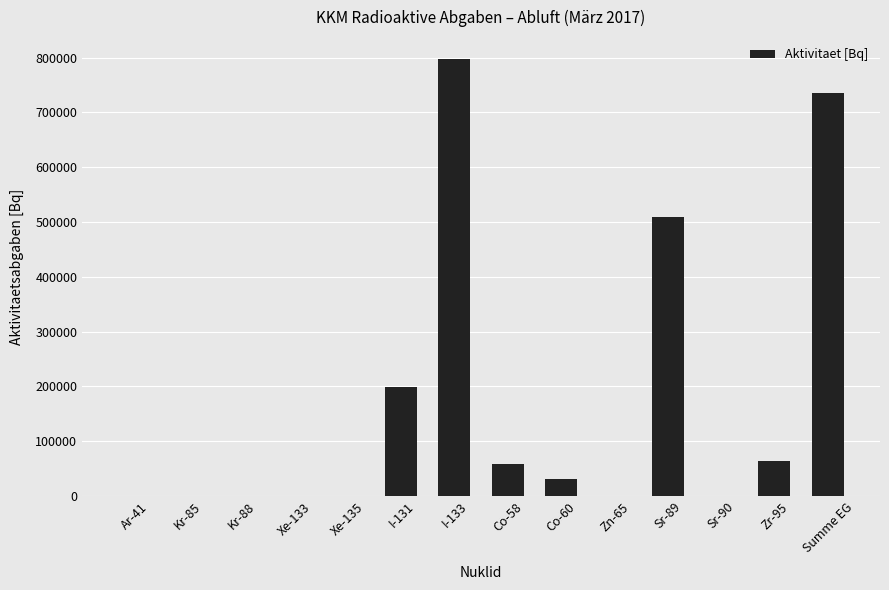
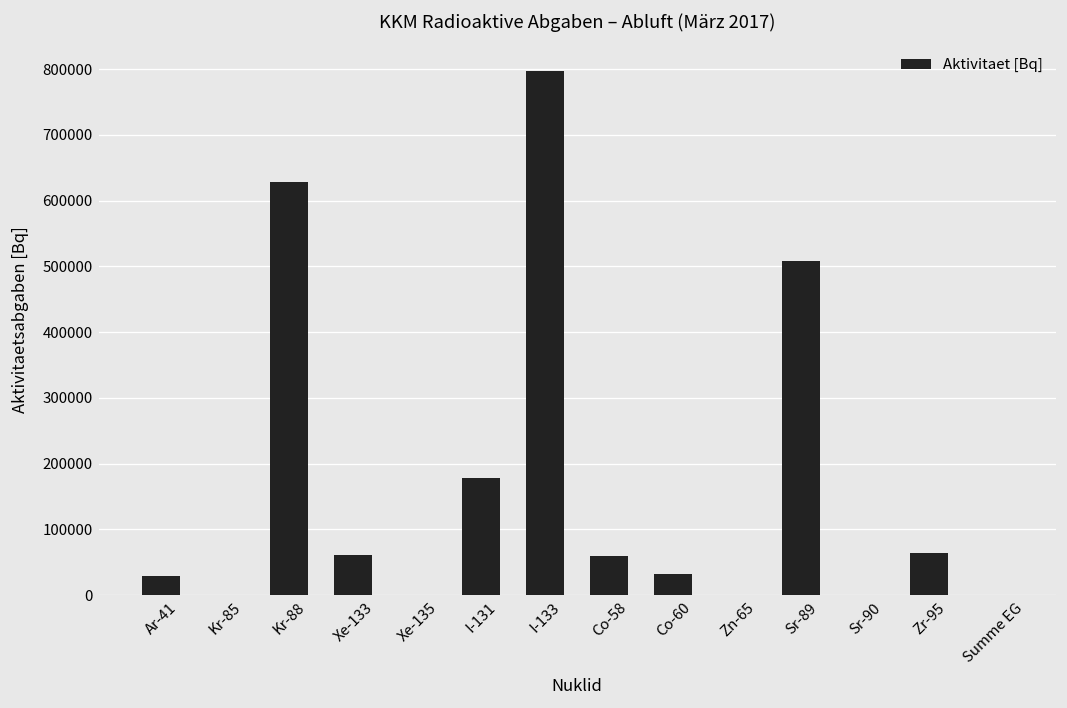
  {
-   "Ar-41": 0,
+   "Ar-41": 30000,
    "Kr-85": 0,
-   "Kr-88": 0,
-   "Xe-133": 0,
+   "Kr-88": 630000,
+   "Xe-133": 60000,
    "Xe-135": 0,
-   "I-131": 200000,
+   "I-131": 180000,
    "I-133": 800000,
    "Co-58": 60000,
    "Co-60": 30000,
    "Zn-65": 0,
    "Sr-89": 510000,
    "Sr-90": 0,
    "Zr-95": 60000,
-   "Summe EG": 740000
+   "Summe EG": 0
  }
